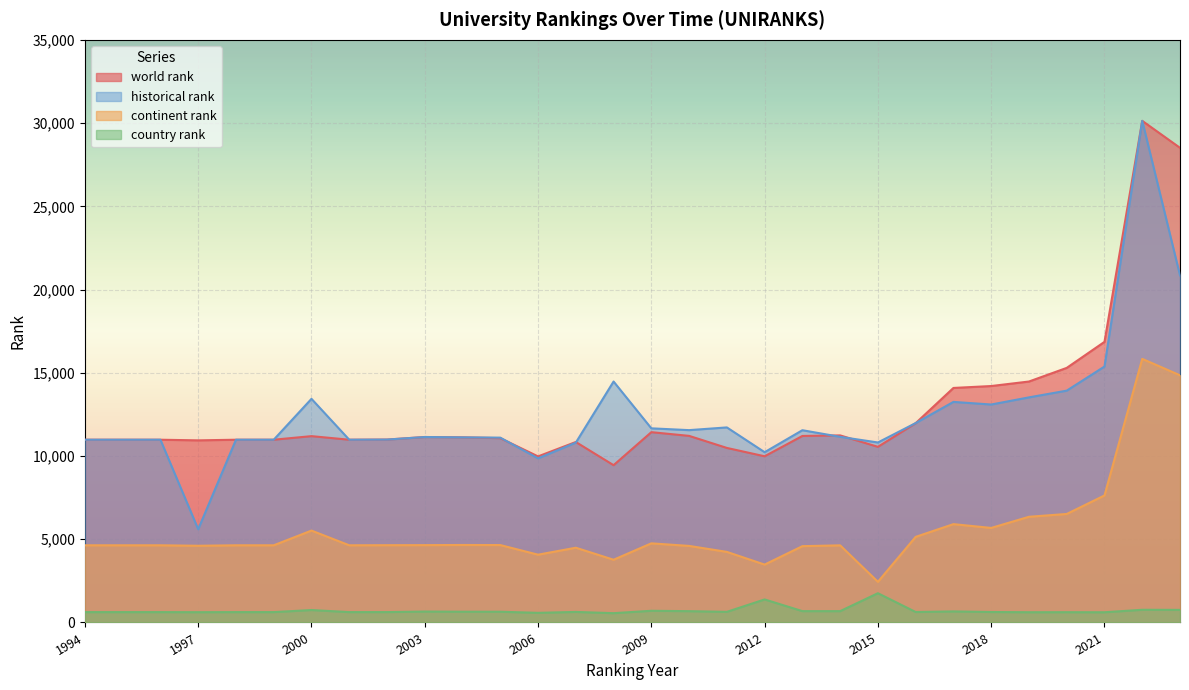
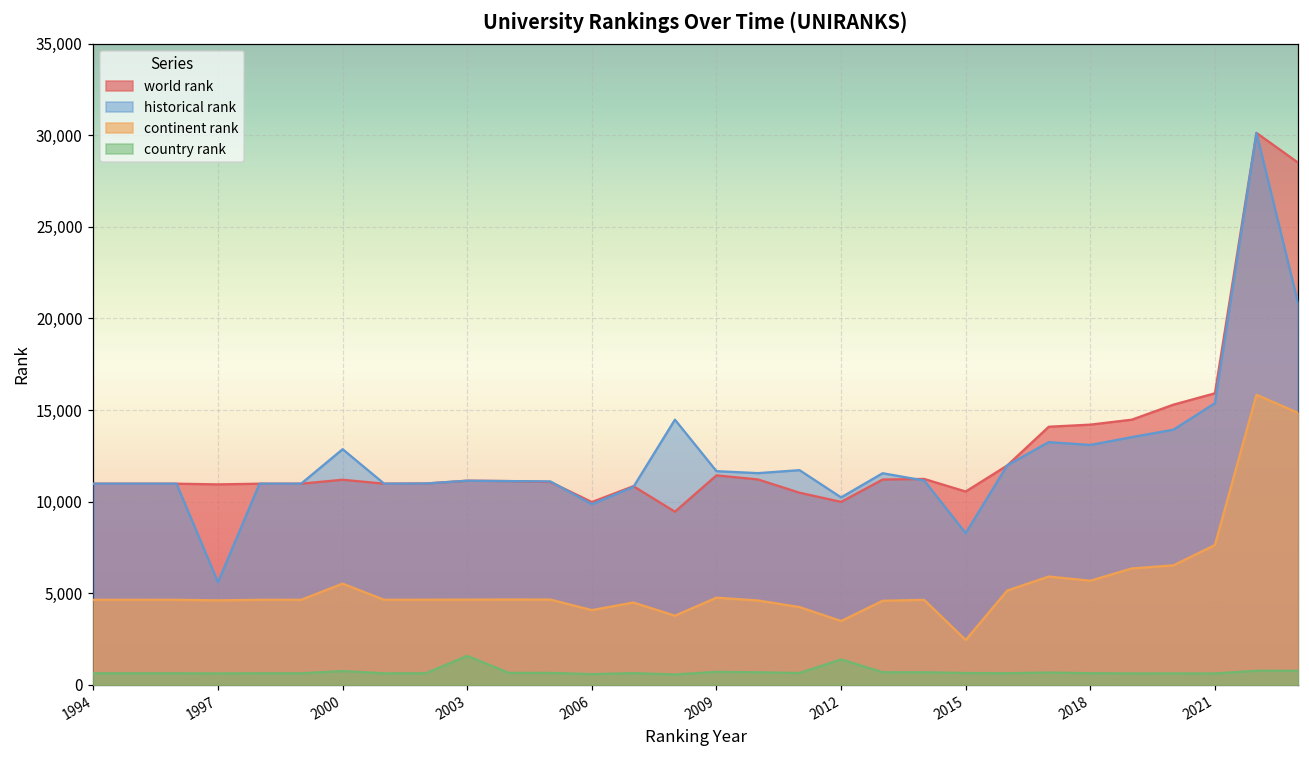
  {
    "world rank": {
      "1997": "10,900",
      "2000": "11,200",
      "2009": "11,400",
      "2012": "10,000",
      "2015": "10,600",
      "2018": "14,200",
-     "2021": "16,900"
+     "2021": "15,900"
    },
    "historical rank": {
      "1997": "5,600",
-     "2000": "13,400",
+     "2000": "12,900",
      "2009": "11,700",
      "2012": "10,200",
-     "2015": "10,800",
+     "2015": "8,300",
      "2018": "13,100",
      "2021": "15,400"
    },
    "continent rank": {
      "1994": "4,600",
      "1997": "4,600",
      "2000": "5,500",
      "2003": "4,600",
      "2006": "4,100",
      "2009": "4,800",
      "2012": "3,500",
      "2015": "2,400",
      "2018": "5,700",
      "2021": "7,600"
    },
    "country rank": {
      "1994": "600",
      "1997": "600",
      "2000": "700",
-     "2003": "700",
+     "2003": "1,600",
      "2006": "600",
      "2009": "700",
      "2012": "1,400",
-     "2015": "1,800",
+     "2015": "600",
      "2018": "600",
      "2021": "600"
    }
  }
